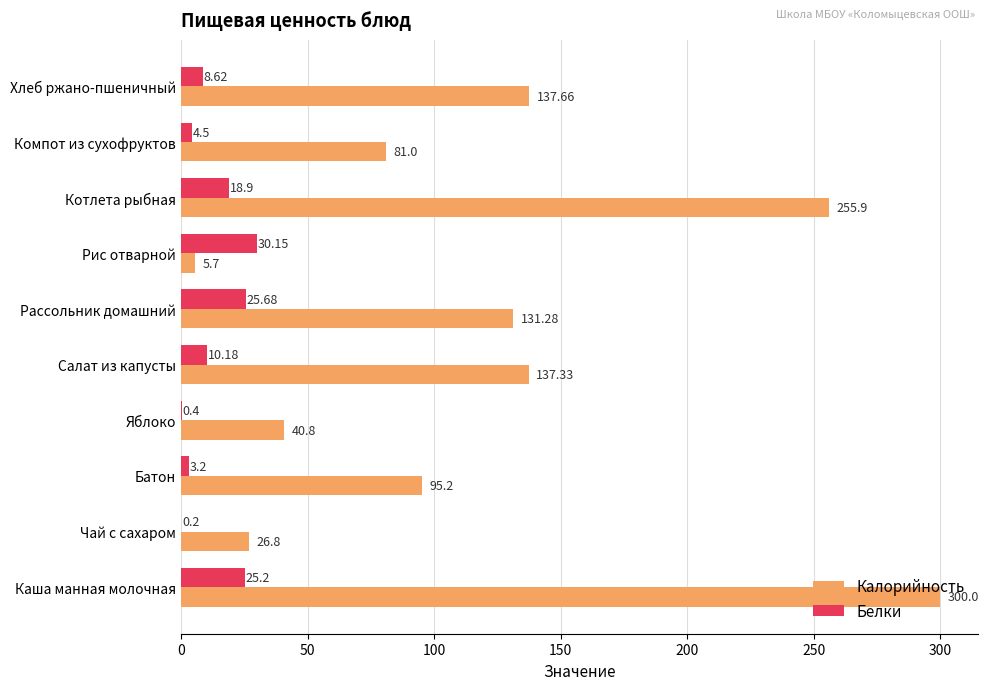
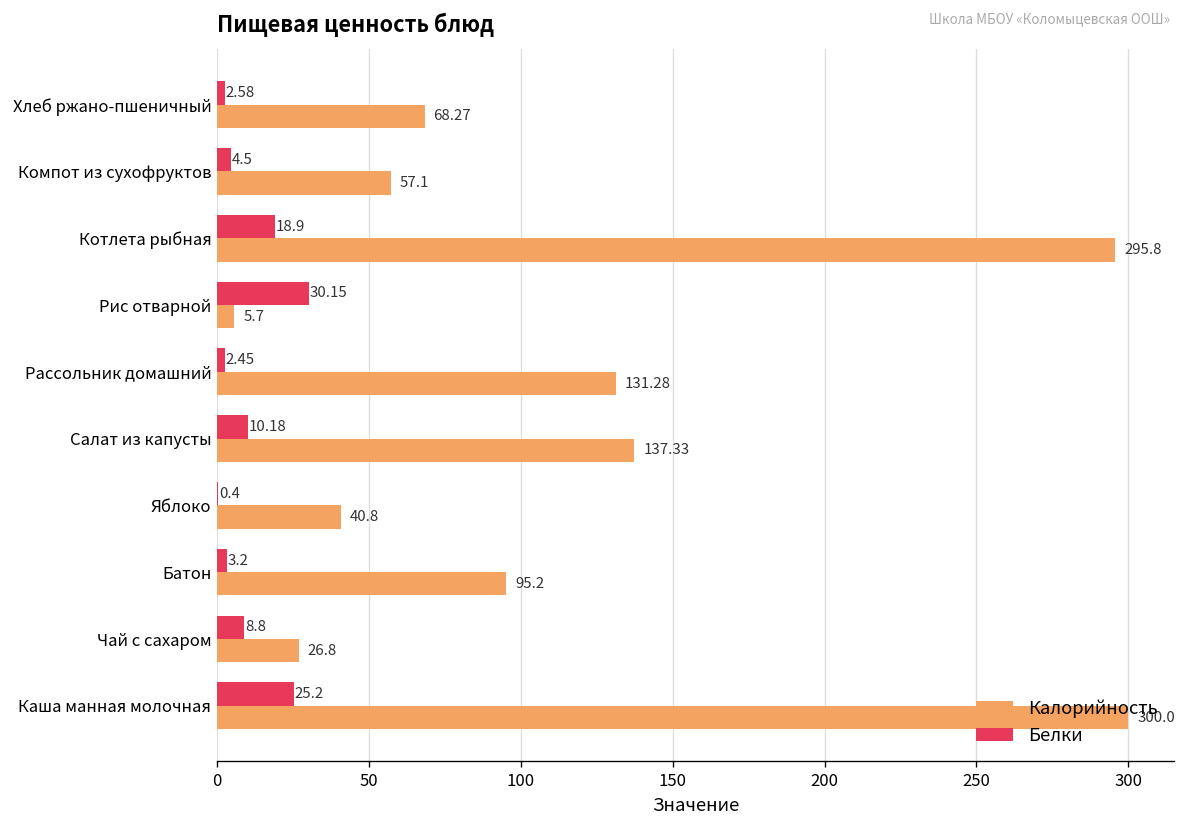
  {
    "Калорийность": {
-     "Хлеб ржано-пшеничный": 137.66,
-     "Компот из сухофруктов": 81.0,
-     "Котлета рыбная": 255.9,
+     "Хлеб ржано-пшеничный": 68.27,
+     "Компот из сухофруктов": 57.1,
+     "Котлета рыбная": 295.8,
      "Рис отварной": 5.7,
      "Рассольник домашний": 131.28,
      "Салат из капусты": 137.33,
      "Яблоко": 40.8,
      "Батон": 95.2,
      "Чай с сахаром": 26.8,
      "Каша манная молочная": 300.0
    },
    "Белки": {
-     "Хлеб ржано-пшеничный": 8.62,
+     "Хлеб ржано-пшеничный": 2.58,
      "Компот из сухофруктов": 4.5,
      "Котлета рыбная": 18.9,
      "Рис отварной": 30.15,
-     "Рассольник домашний": 25.68,
+     "Рассольник домашний": 2.45,
      "Салат из капусты": 10.18,
      "Яблоко": 0.4,
      "Батон": 3.2,
-     "Чай с сахаром": 0.2,
+     "Чай с сахаром": 8.8,
      "Каша манная молочная": 25.2
    }
  }
